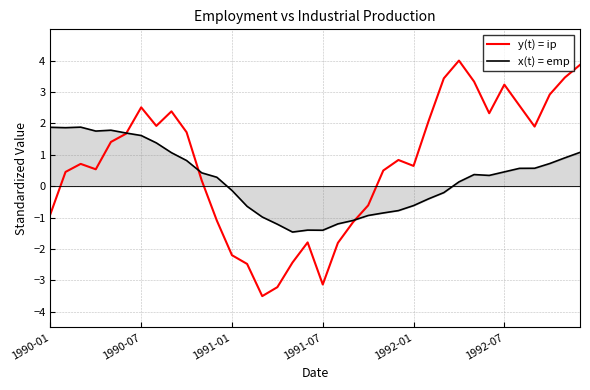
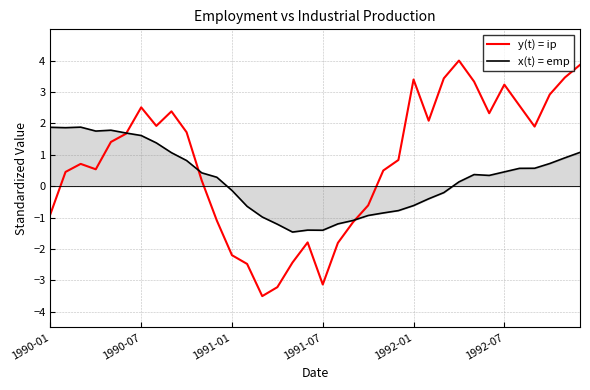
  {
    "y(t) = ip": {
      "1990-01": -0.9,
      "1990-07": 2.5,
      "1991-01": -2.2,
      "1991-07": -3.1,
-     "1992-01": 0.6,
+     "1992-01": 3.4,
      "1992-07": 3.2
    }
  }
